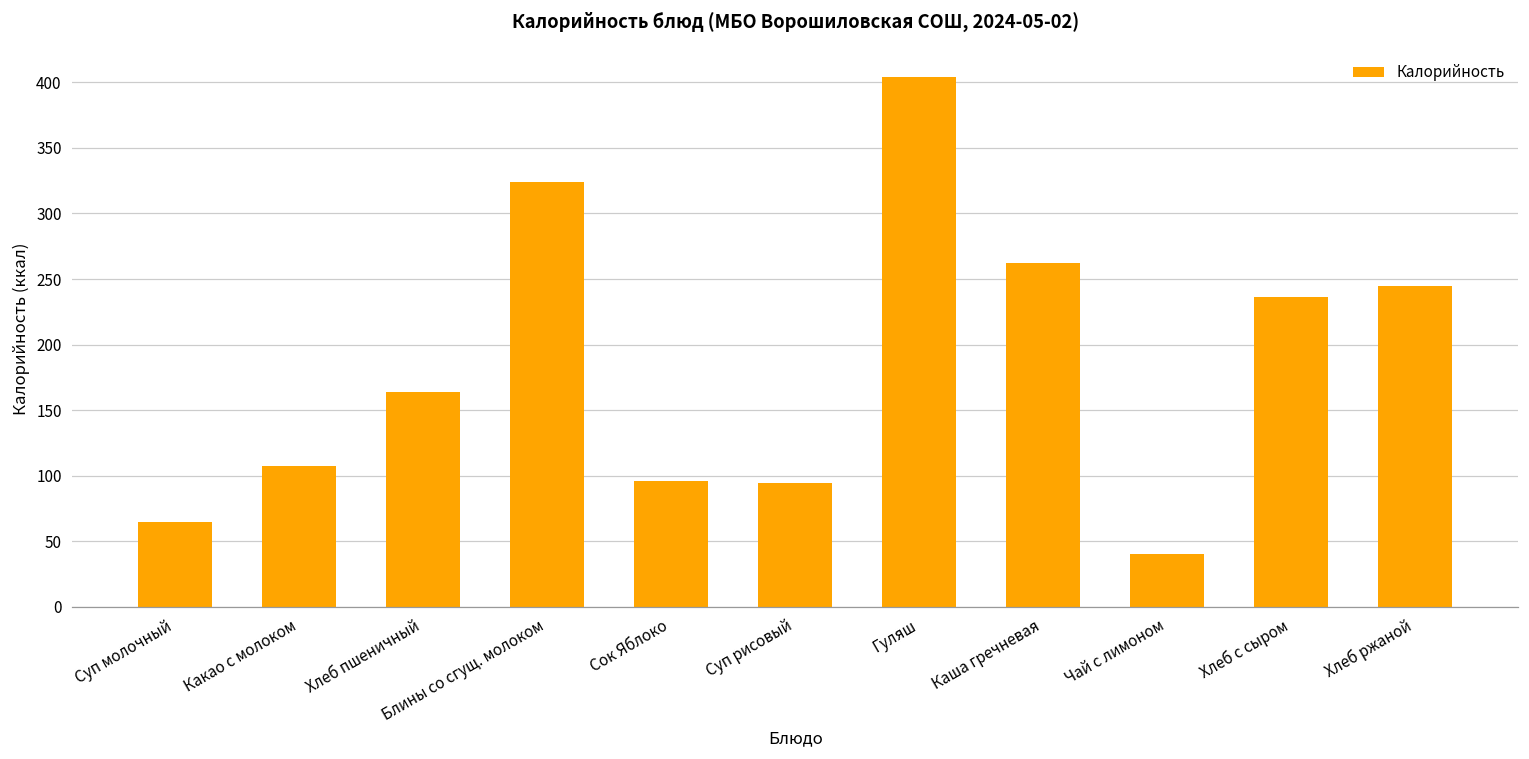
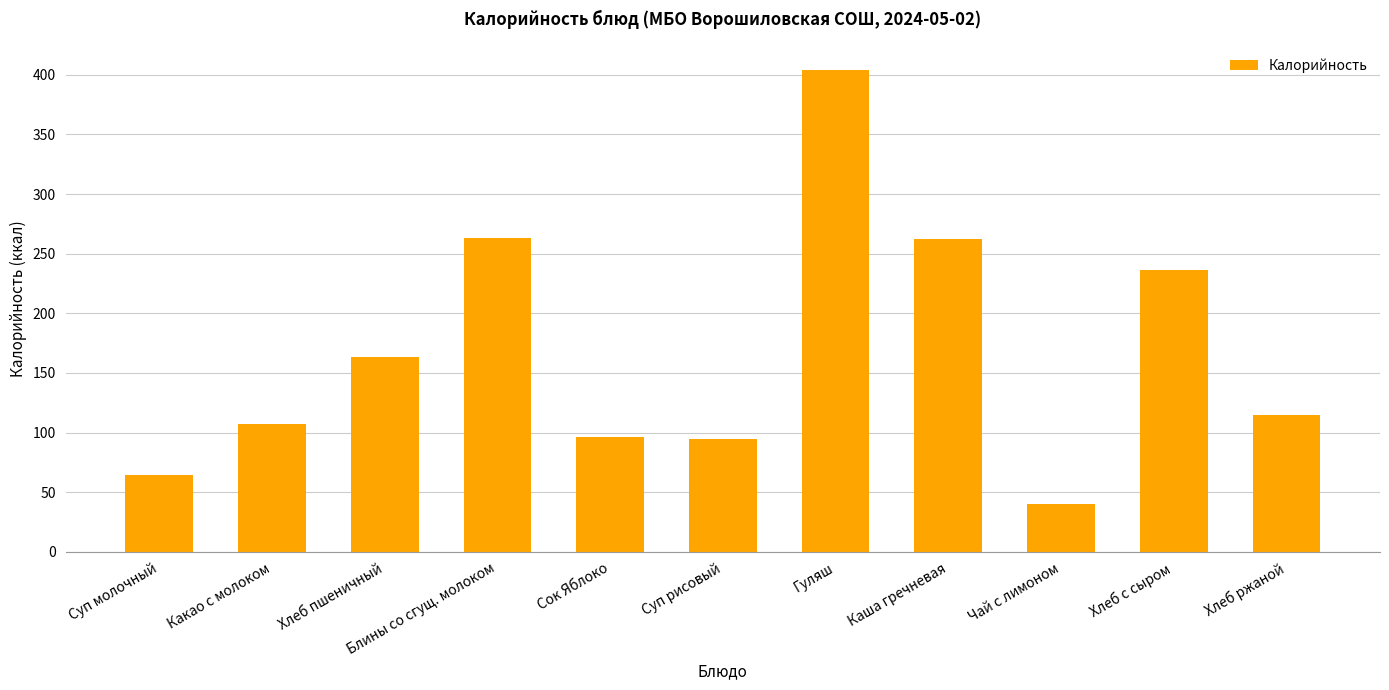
  {
    "Суп молочный": 65,
    "Какао с молоком": 107,
    "Хлеб пшеничный": 164,
-   "Блины со сгущ. молоком": 324,
+   "Блины со сгущ. молоком": 264,
    "Сок Яблоко": 96,
    "Суп рисовый": 95,
    "Гуляш": 404,
    "Каша гречневая": 263,
    "Чай с лимоном": 40,
    "Хлеб с сыром": 236,
-   "Хлеб ржаной": 245
+   "Хлеб ржаной": 115
  }
